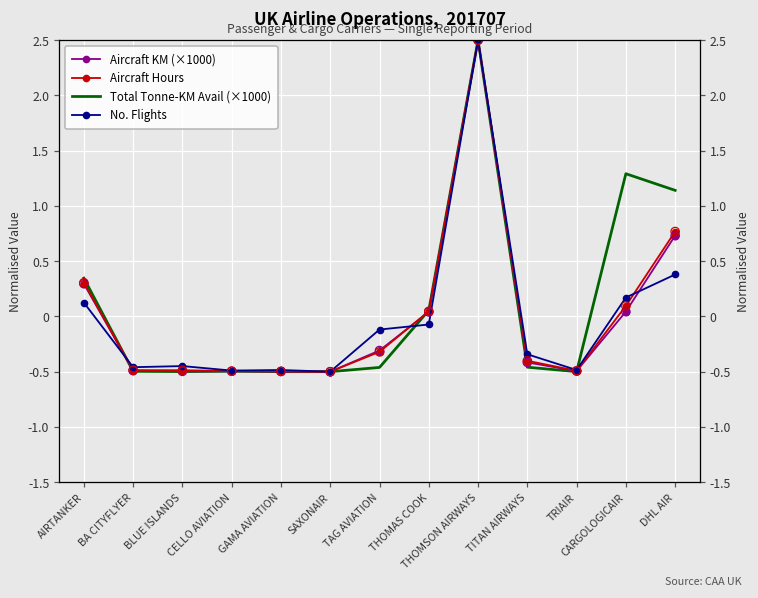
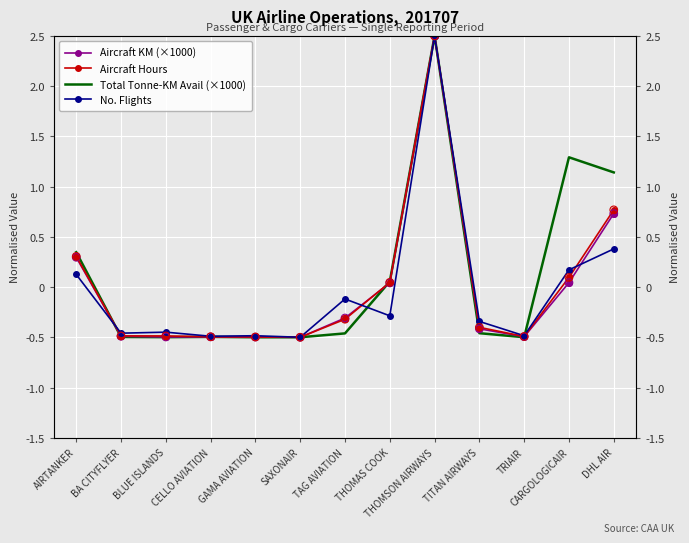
  {
    "Aircraft KM (×1000)": {
      "CARGOLOGICAIR": 0.04,
      "DHL AIR": 0.73
    },
    "Aircraft Hours": {
      "CARGOLOGICAIR": 0.10,
      "DHL AIR": 0.77
    },
    "Total Tonne-KM Avail (×1000)": {
      "AIRTANKER": 0.35,
      "TAG AVIATION": -0.46,
      "TITAN AIRWAYS": -0.46,
      "CARGOLOGICAIR": 1.29,
      "DHL AIR": 1.14
    },
    "No. Flights": {
      "AIRTANKER": 0.13,
      "BA CITYFLYER": -0.46,
      "BLUE ISLANDS": -0.45,
      "TAG AVIATION": -0.12,
-     "THOMAS COOK": -0.07,
+     "THOMAS COOK": -0.29,
      "TITAN AIRWAYS": -0.34,
      "CARGOLOGICAIR": 0.17,
      "DHL AIR": 0.38
    }
  }
